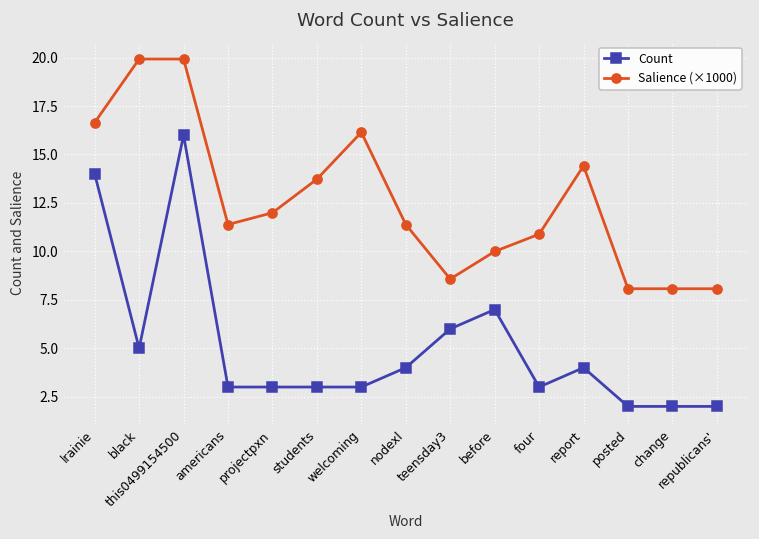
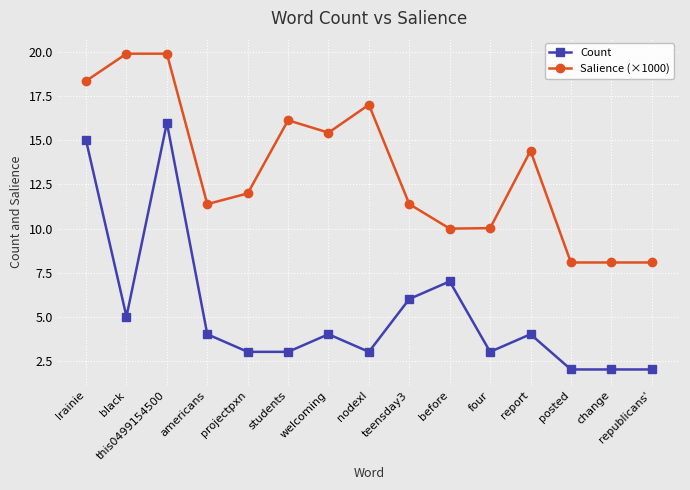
  {
    "Count": {
-     "lrainie": 14,
+     "lrainie": 15,
      "black": 5,
      "this0499154500": 16,
-     "americans": 3,
+     "americans": 4,
      "projectpxn": 3,
      "students": 3,
-     "welcoming": 3,
-     "nodexl": 4,
+     "welcoming": 4,
+     "nodexl": 3,
      "teensday3": 6,
      "before": 7,
      "four": 3,
      "report": 4,
      "posted": 2,
      "change": 2,
      "republicans'": 2
    },
    "Salience (×1000)": {
-     "lrainie": 16.6,
+     "lrainie": 18.4,
      "black": 19.9,
      "this0499154500": 19.9,
      "americans": 11.4,
      "projectpxn": 12.0,
-     "students": 13.7,
-     "welcoming": 16.1,
-     "nodexl": 11.4,
-     "teensday3": 8.6,
+     "students": 16.1,
+     "welcoming": 15.4,
+     "nodexl": 17.0,
+     "teensday3": 11.4,
      "before": 10.0,
-     "four": 10.9,
+     "four": 10.0,
      "report": 14.4,
      "posted": 8.1,
      "change": 8.1,
      "republicans'": 8.1
    }
  }
